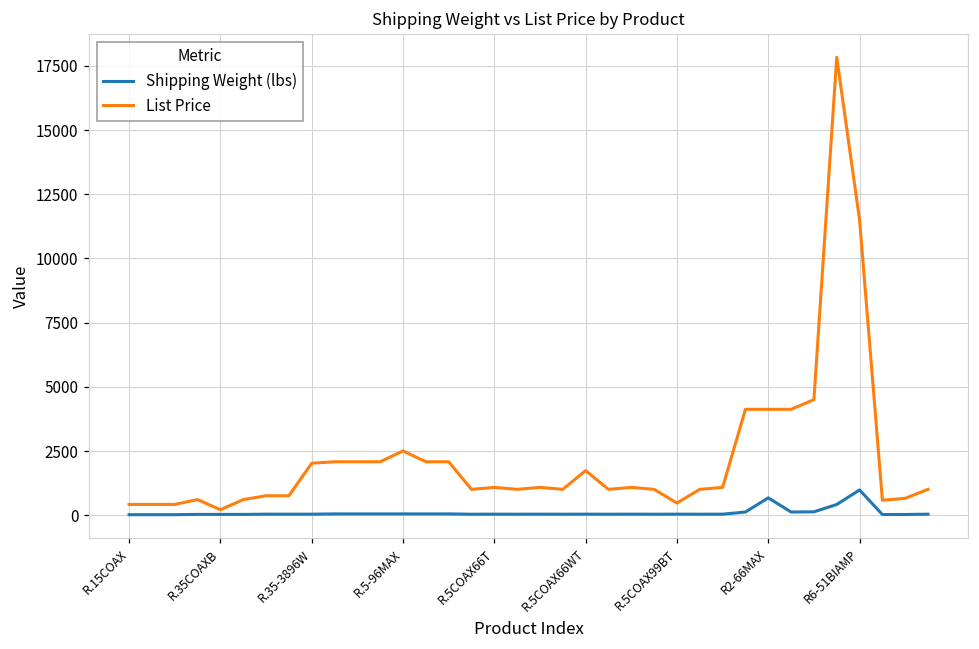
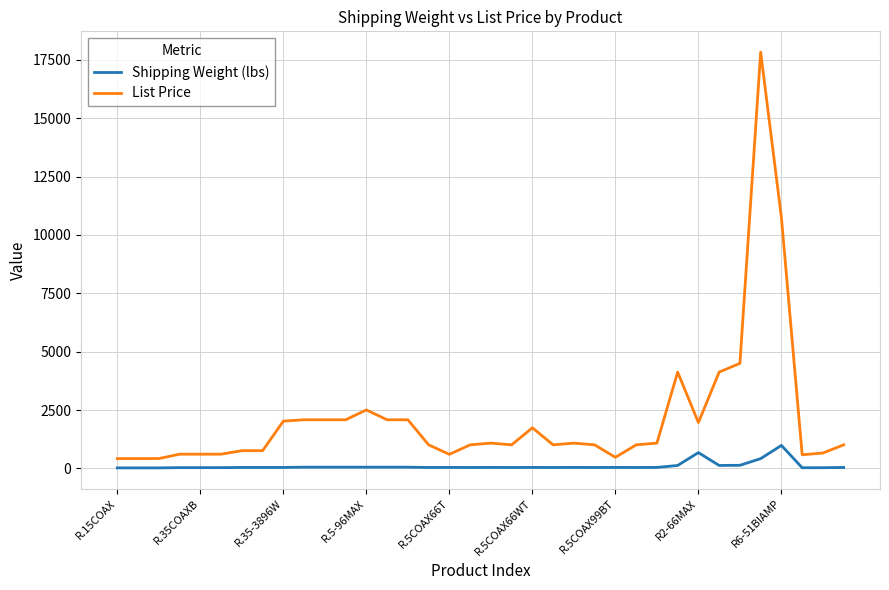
  {
    "Shipping Weight (lbs)": {
      "R.15COAX": 0,
      "R.35COAXB": 0,
      "R.35-3896W": 0,
      "R.5-96MAX": 100,
      "R.5COAX66T": 0,
      "R.5COAX66WT": 0,
      "R.5COAX99BT": 0,
      "R2-66MAX": 700,
      "R6-51BIAMP": 1000
    },
    "List Price": {
      "R.15COAX": 400,
-     "R.35COAXB": 200,
+     "R.35COAXB": 600,
      "R.35-3896W": 2000,
      "R.5-96MAX": 2500,
-     "R.5COAX66T": 1100,
+     "R.5COAX66T": 600,
      "R.5COAX66WT": 1700,
      "R.5COAX99BT": 500,
-     "R2-66MAX": 4100,
-     "R6-51BIAMP": 11500
+     "R2-66MAX": 2000,
+     "R6-51BIAMP": 10700
    }
  }
